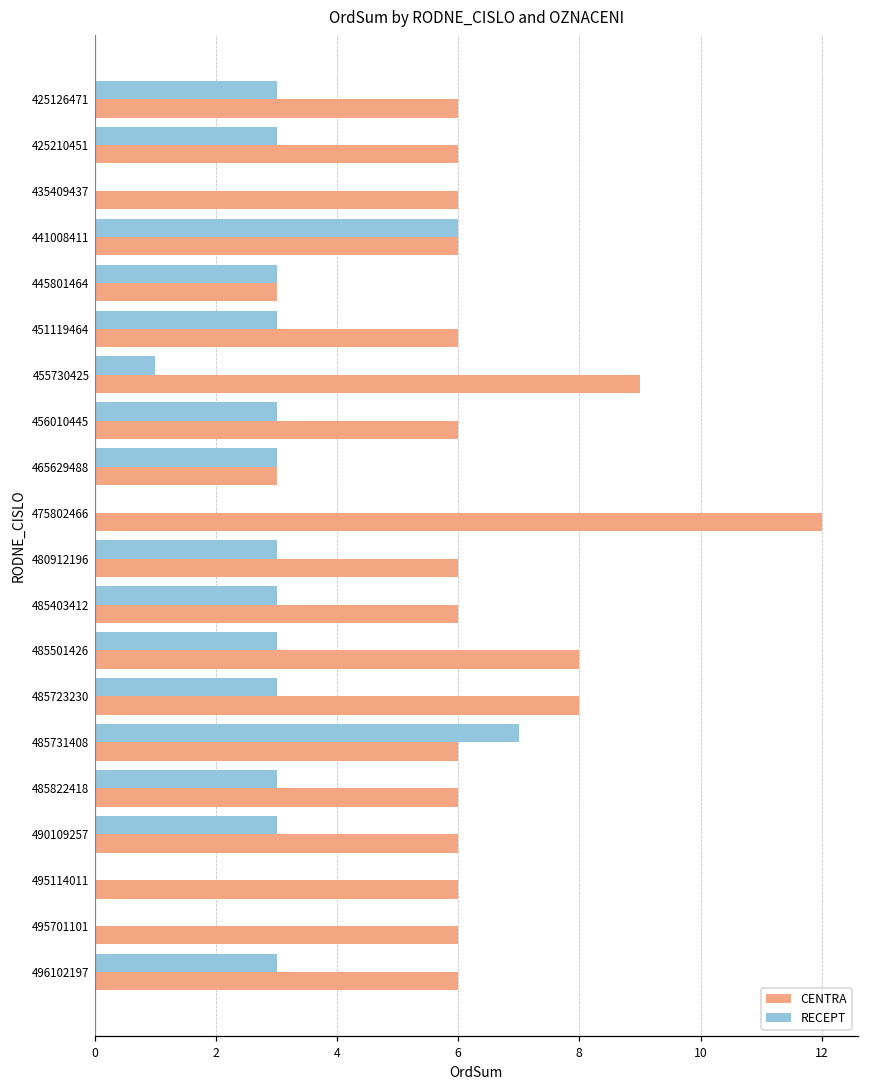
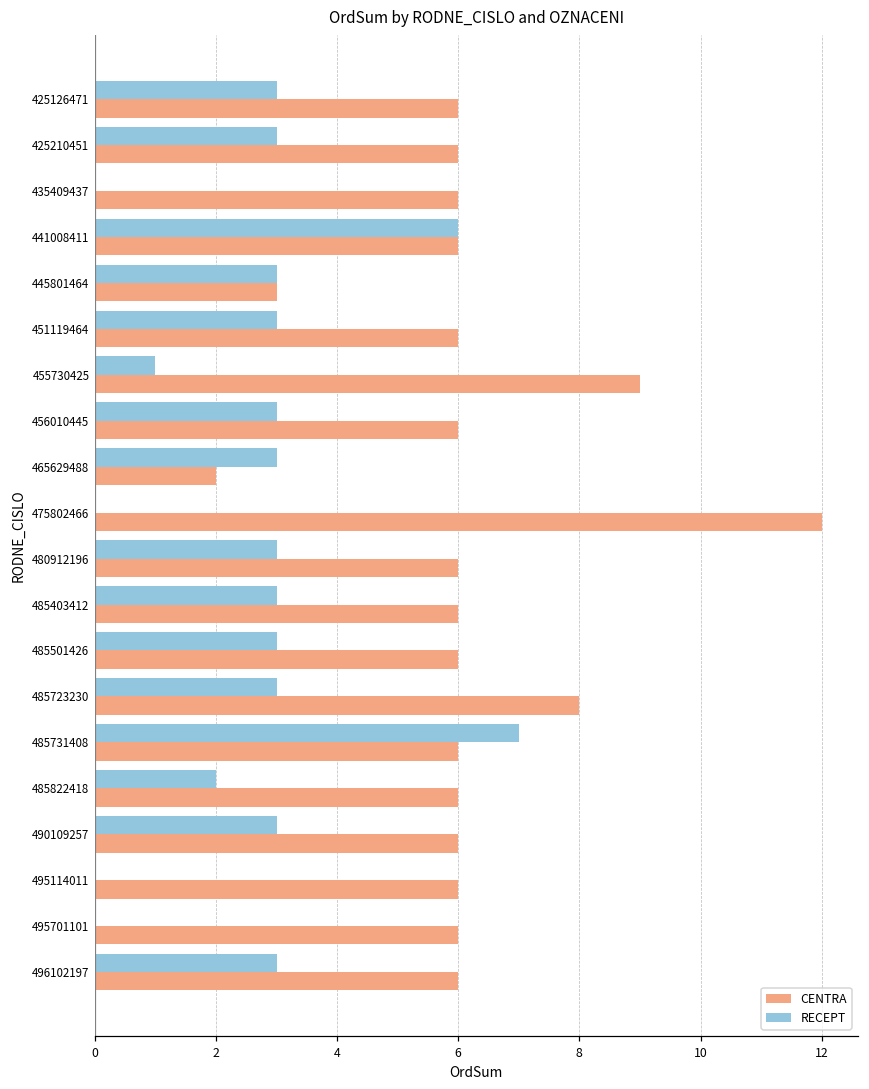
  {
    "CENTRA": {
      "425126471": 6,
      "425210451": 6,
      "435409437": 6,
      "441008411": 6,
      "445801464": 3,
      "451119464": 6,
      "455730425": 9,
      "456010445": 6,
-     "465629488": 3,
+     "465629488": 2,
      "475802466": 12,
      "480912196": 6,
      "485403412": 6,
-     "485501426": 8,
+     "485501426": 6,
      "485723230": 8,
      "485731408": 6,
      "485822418": 6,
      "490109257": 6,
      "495114011": 6,
      "495701101": 6,
      "496102197": 6
    },
    "RECEPT": {
      "425126471": 3,
      "425210451": 3,
      "435409437": 0,
      "441008411": 6,
      "445801464": 3,
      "451119464": 3,
      "455730425": 1,
      "456010445": 3,
      "465629488": 3,
      "475802466": 0,
      "480912196": 3,
      "485403412": 3,
      "485501426": 3,
      "485723230": 3,
      "485731408": 7,
-     "485822418": 3,
+     "485822418": 2,
      "490109257": 3,
      "495114011": 0,
      "495701101": 0,
      "496102197": 3
    }
  }
